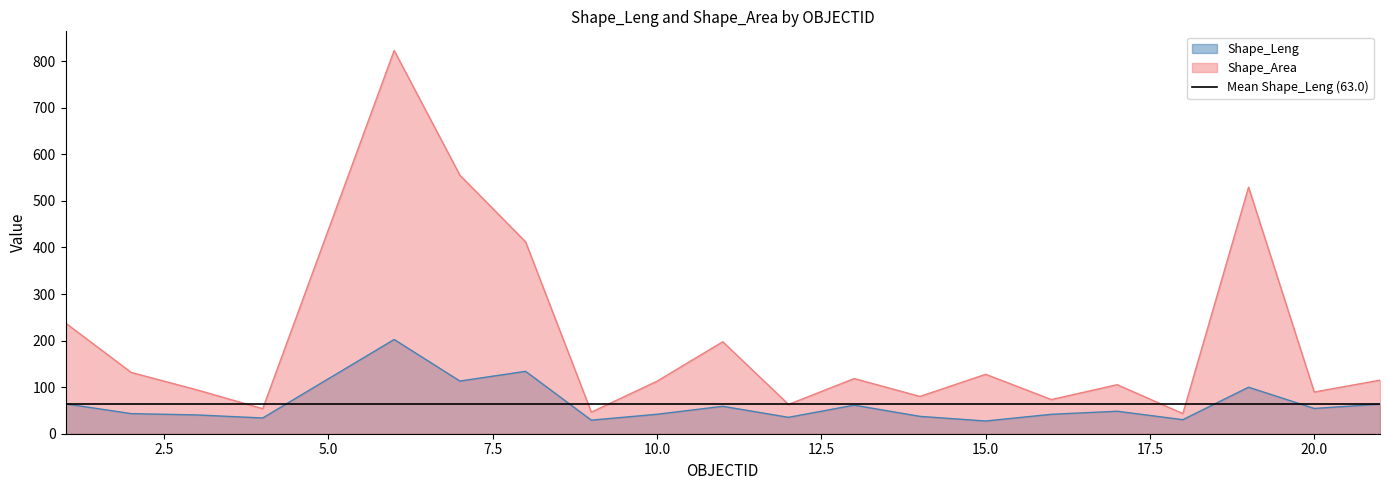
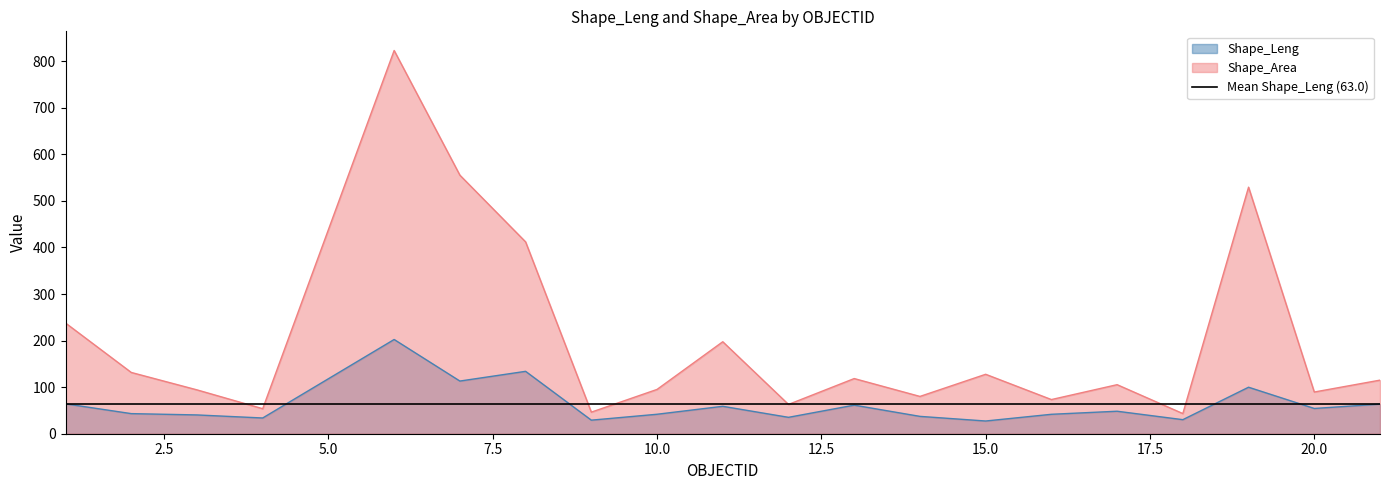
  {
    "Shape_Leng": {
      "10.0": 40,
      "15.0": 30,
      "20.0": 50
    },
    "Shape_Area": {
-     "10.0": 110,
+     "10.0": 100,
      "15.0": 130,
      "20.0": 90
    }
  }
